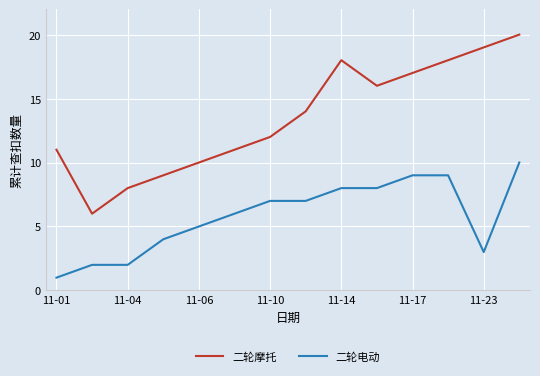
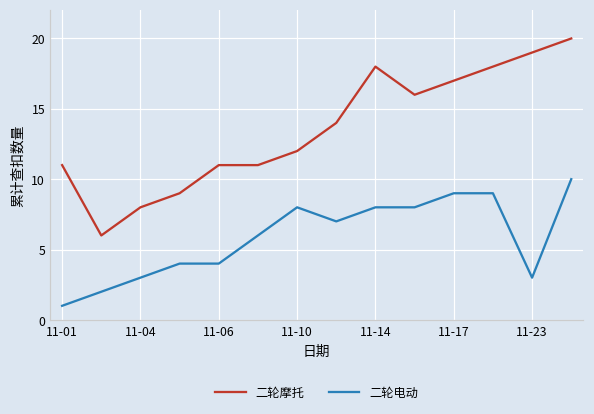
  {
    "二轮摩托": {
      "11-01": 11,
      "11-04": 8,
-     "11-06": 10,
+     "11-06": 11,
      "11-10": 12,
      "11-14": 18,
      "11-17": 17,
      "11-23": 19
    },
    "二轮电动": {
      "11-01": 1,
-     "11-04": 2,
-     "11-06": 5,
-     "11-10": 7,
+     "11-04": 3,
+     "11-06": 4,
+     "11-10": 8,
      "11-14": 8,
      "11-17": 9,
      "11-23": 3
    }
  }
